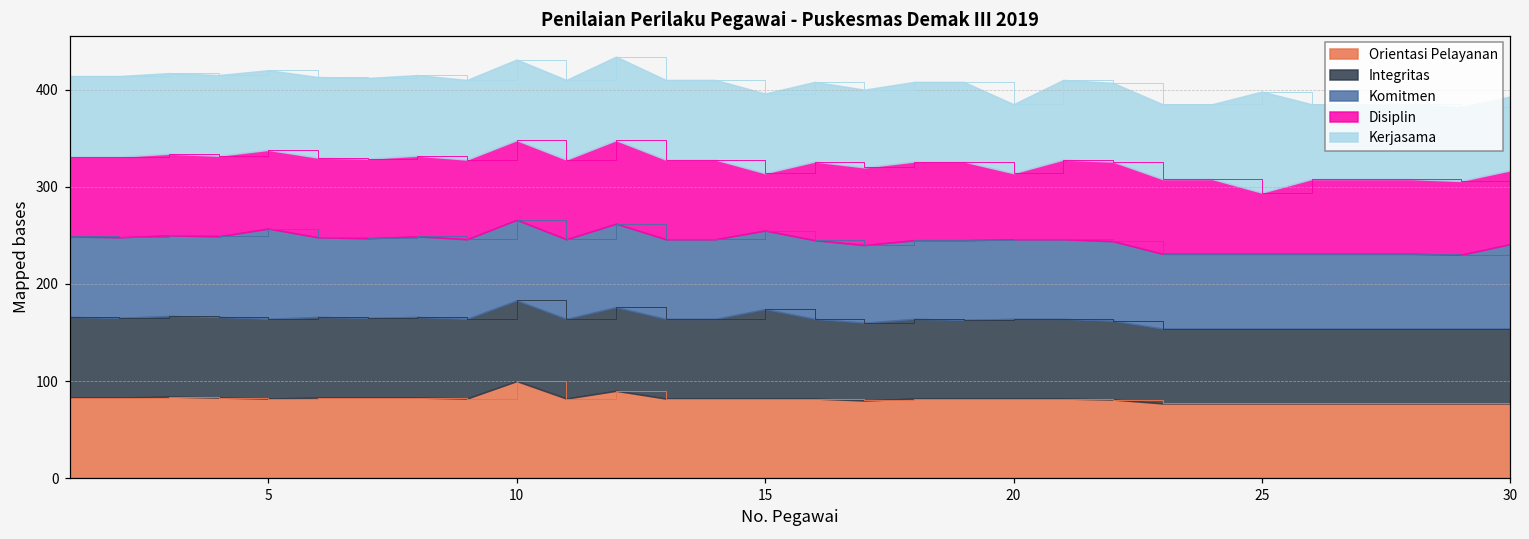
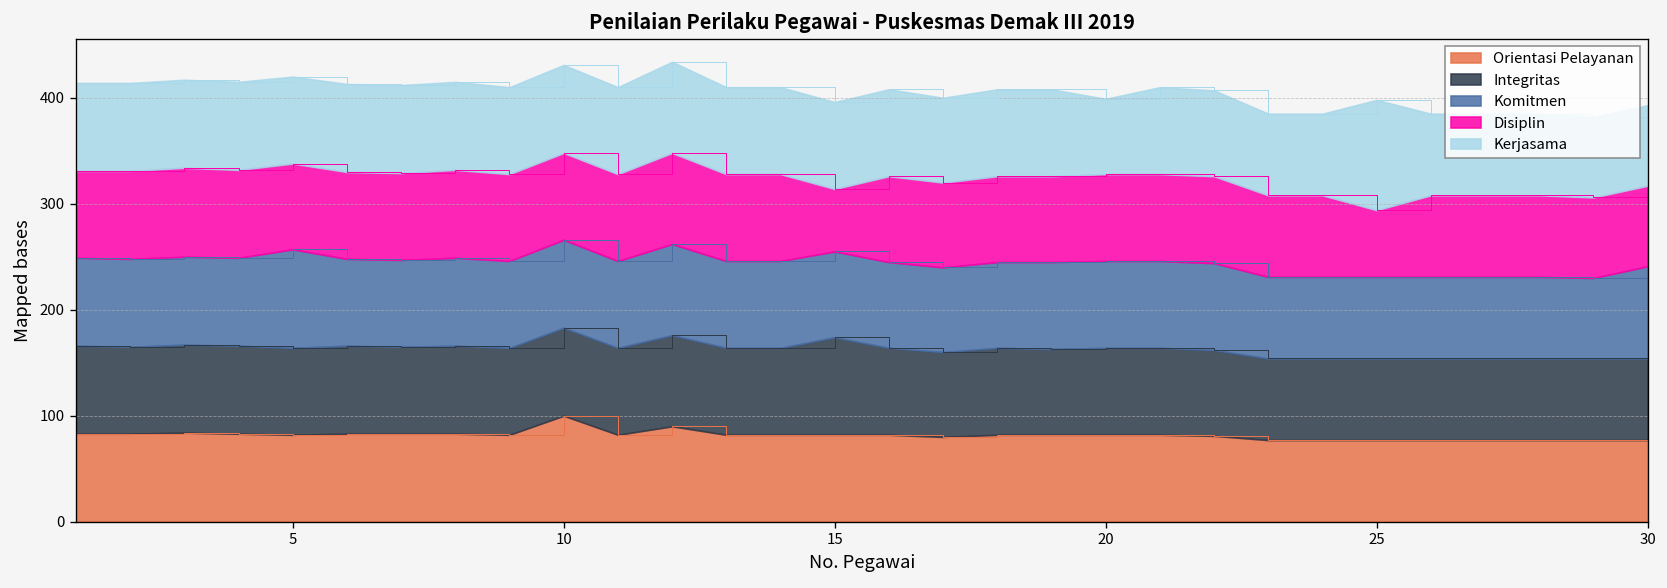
  {
    "Orientasi Pelayanan": {
      "5": 80,
      "10": 100,
      "15": 80,
      "20": 80,
      "25": 80,
      "30": 80
    },
    "Integritas": {
      "5": 80,
      "10": 80,
      "15": 90,
      "20": 80,
      "25": 80,
      "30": 80
    },
    "Komitmen": {
      "5": 90,
      "10": 80,
      "15": 80,
      "20": 80,
      "25": 80,
      "30": 90
    },
    "Disiplin": {
      "5": 80,
      "10": 80,
      "15": 60,
-     "20": 70,
+     "20": 80,
      "25": 60,
      "30": 80
    },
    "Kerjasama": {
      "5": 80,
      "10": 80,
      "15": 80,
      "20": 70,
      "25": 100,
      "30": 80
    }
  }
